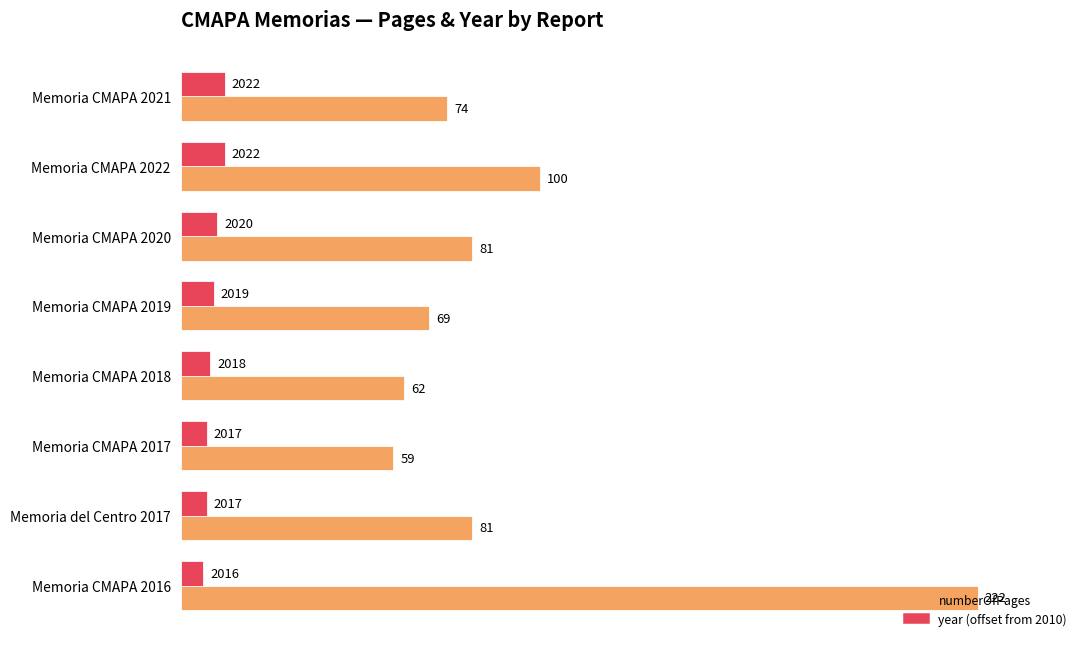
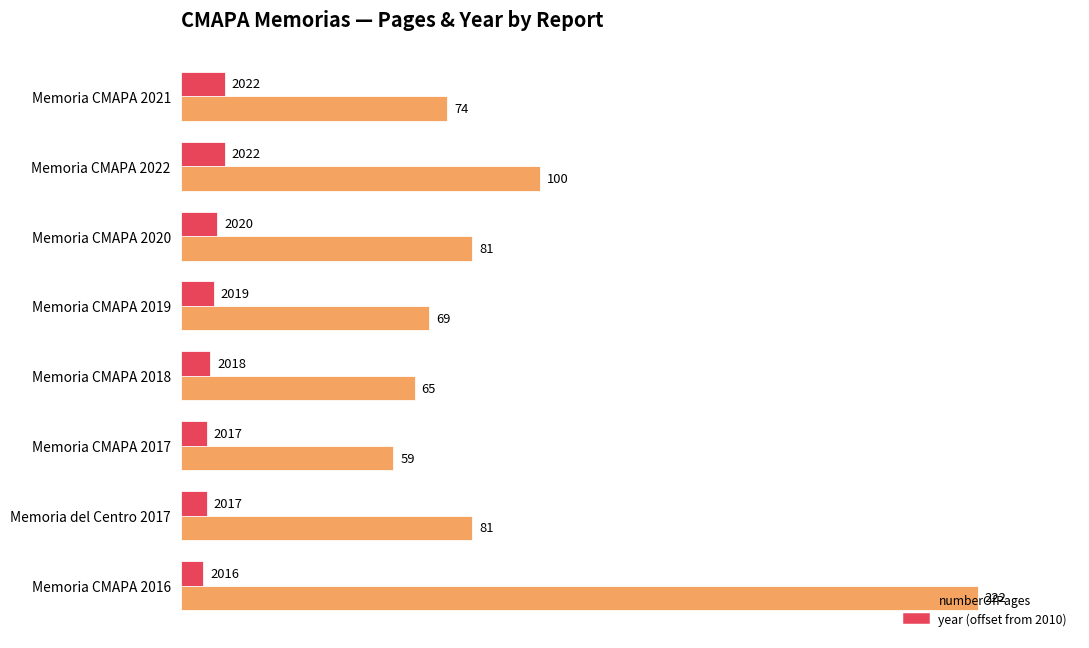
  {
    "numberOfPages": {
      "Memoria CMAPA 2021": 74,
      "Memoria CMAPA 2022": 100,
      "Memoria CMAPA 2020": 81,
      "Memoria CMAPA 2019": 69,
-     "Memoria CMAPA 2018": 62,
+     "Memoria CMAPA 2018": 65,
      "Memoria CMAPA 2017": 59,
      "Memoria del Centro 2017": 81,
      "Memoria CMAPA 2016": 222
    }
  }
